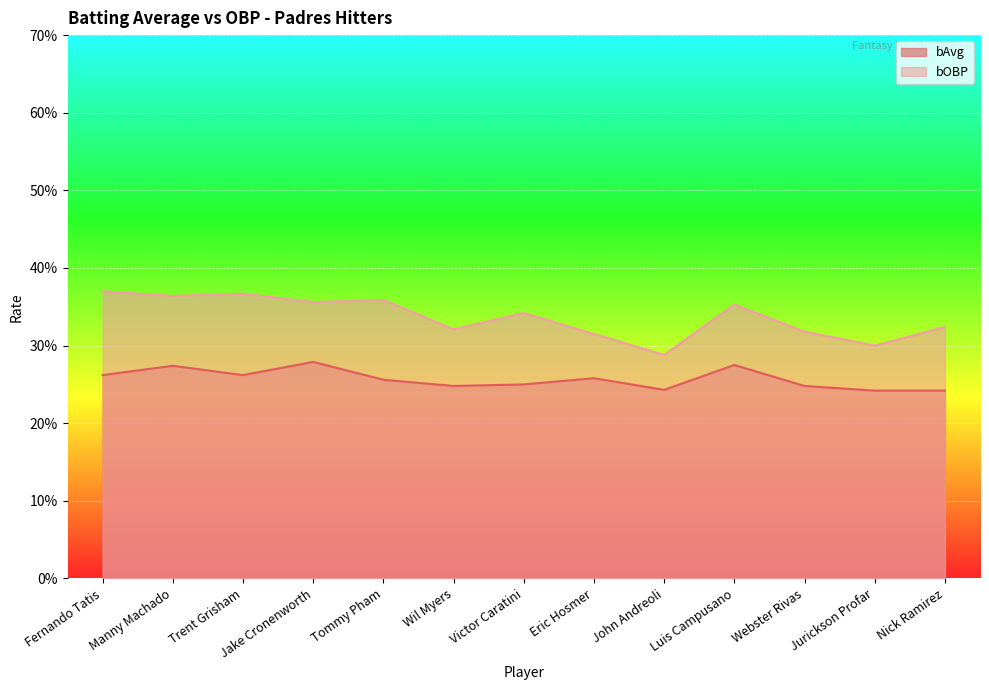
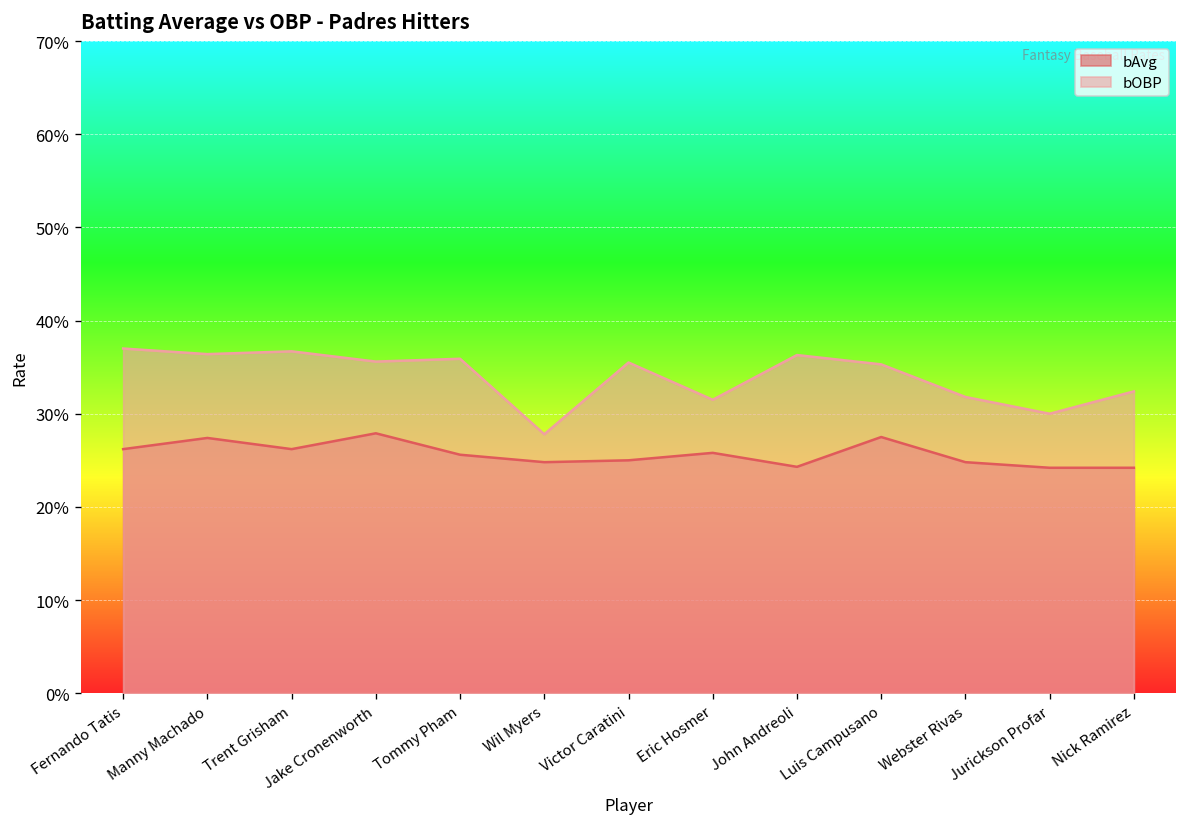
  {
    "bAvg": {
      "Fernando Tatis": "26%",
      "Manny Machado": "27%",
      "Trent Grisham": "26%",
      "Jake Cronenworth": "28%",
      "Tommy Pham": "26%",
      "Wil Myers": "25%",
      "Victor Caratini": "25%",
      "Eric Hosmer": "26%",
      "John Andreoli": "24%",
      "Luis Campusano": "28%",
      "Webster Rivas": "25%",
      "Jurickson Profar": "24%",
      "Nick Ramirez": "24%"
    },
    "bOBP": {
      "Fernando Tatis": "37%",
      "Manny Machado": "36%",
      "Trent Grisham": "37%",
      "Jake Cronenworth": "36%",
      "Tommy Pham": "36%",
-     "Wil Myers": "32%",
-     "Victor Caratini": "34%",
+     "Wil Myers": "28%",
+     "Victor Caratini": "36%",
      "Eric Hosmer": "32%",
-     "John Andreoli": "29%",
+     "John Andreoli": "36%",
      "Luis Campusano": "35%",
      "Webster Rivas": "32%",
      "Jurickson Profar": "30%",
      "Nick Ramirez": "32%"
    }
  }
